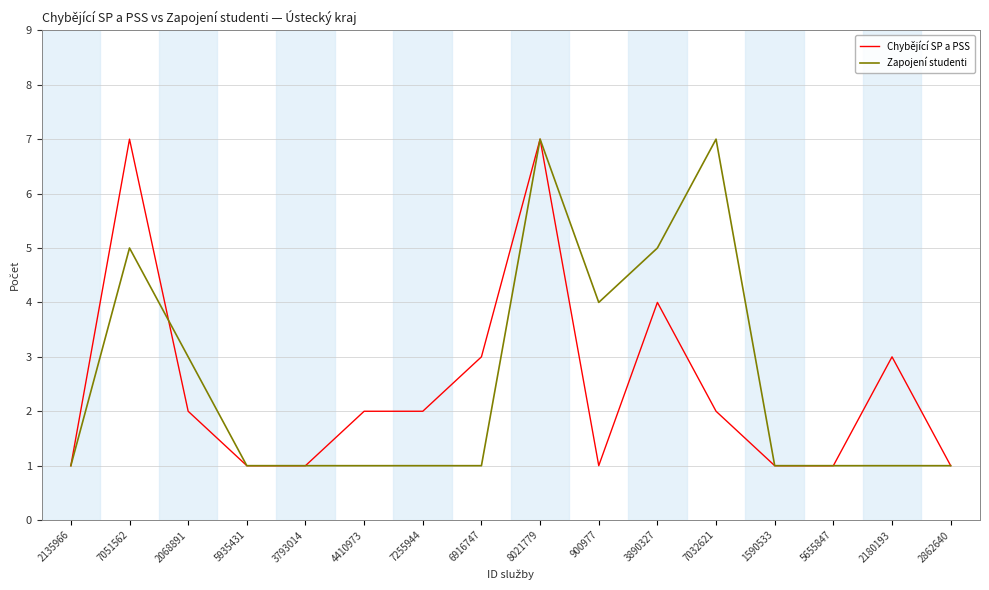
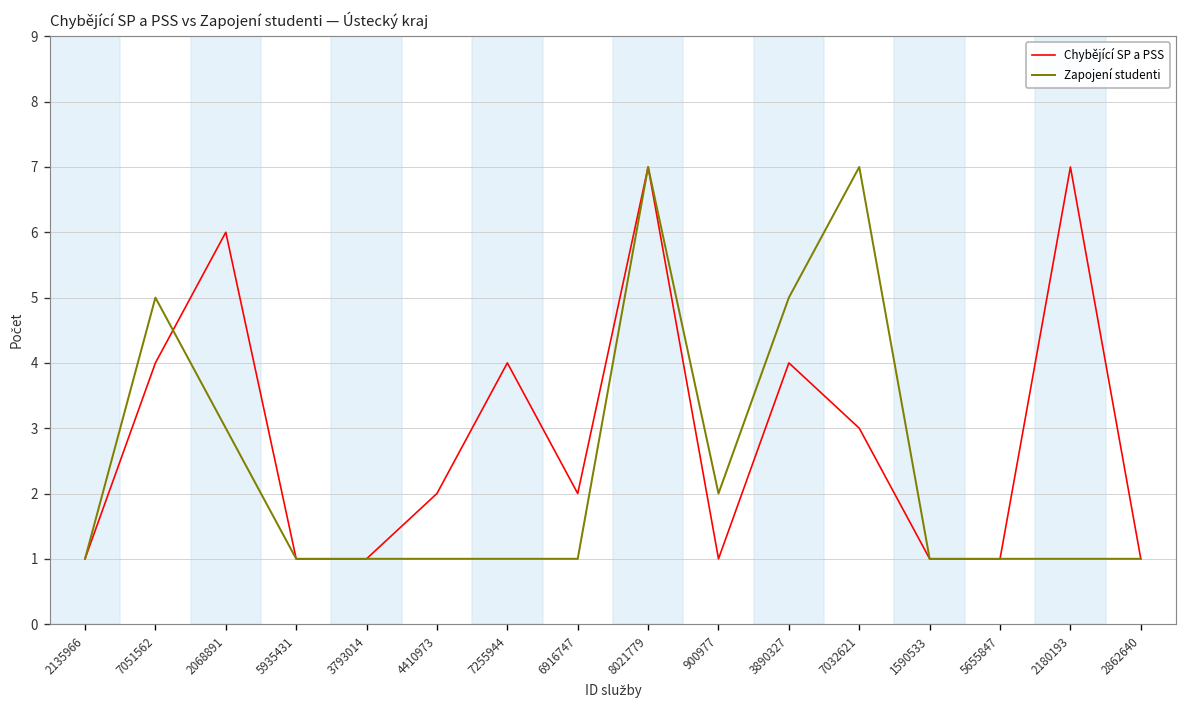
  {
    "Chybějící SP a PSS": {
-     "7051562": 7,
-     "2068891": 2,
+     "7051562": 4,
+     "2068891": 6,
      "4410973": 2,
-     "7255944": 2,
-     "6916747": 3,
+     "7255944": 4,
+     "6916747": 2,
      "900977": 1,
      "3890327": 4,
-     "7032621": 2,
-     "2180193": 3
+     "7032621": 3,
+     "2180193": 7
    },
    "Zapojení studenti": {
      "7051562": 5,
      "2068891": 3,
      "4410973": 1,
      "7255944": 1,
      "6916747": 1,
-     "900977": 4,
+     "900977": 2,
      "3890327": 5,
      "7032621": 7,
      "2180193": 1
    }
  }
